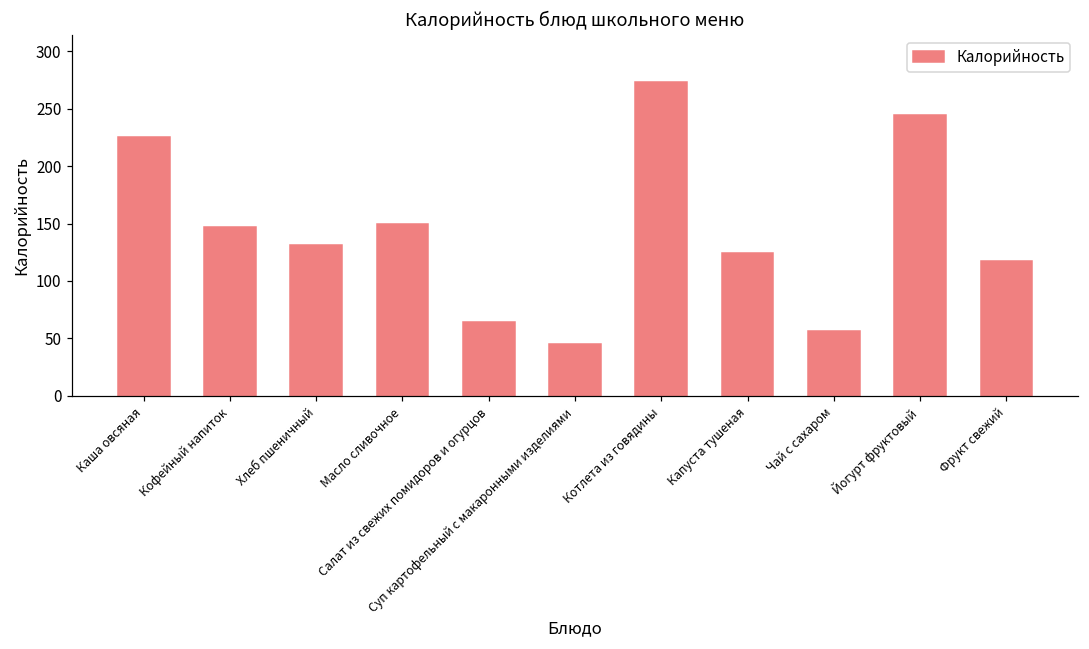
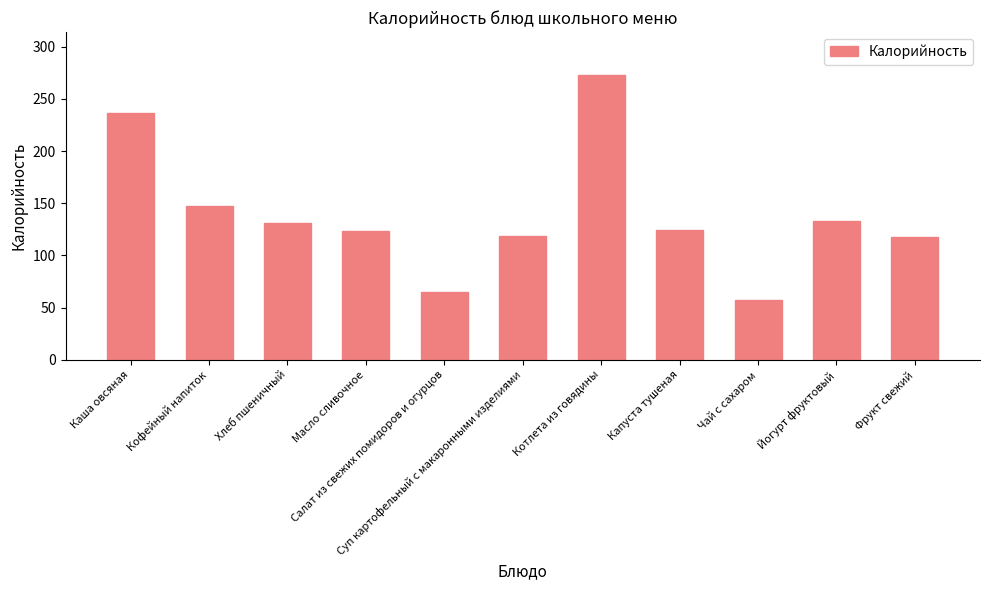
  {
-   "Каша овсяная": 225,
+   "Каша овсяная": 236,
    "Кофейный напиток": 147,
    "Хлеб пшеничный": 131,
-   "Масло сливочное": 150,
+   "Масло сливочное": 123,
    "Салат из свежих помидоров и огурцов": 65,
-   "Суп картофельный с макаронными изделиями": 45,
+   "Суп картофельный с макаронными изделиями": 119,
    "Котлета из говядины": 273,
    "Капуста тушеная": 124,
    "Чай с сахаром": 57,
-   "Йогурт фруктовый": 245,
+   "Йогурт фруктовый": 133,
    "Фрукт свежий": 118
  }
